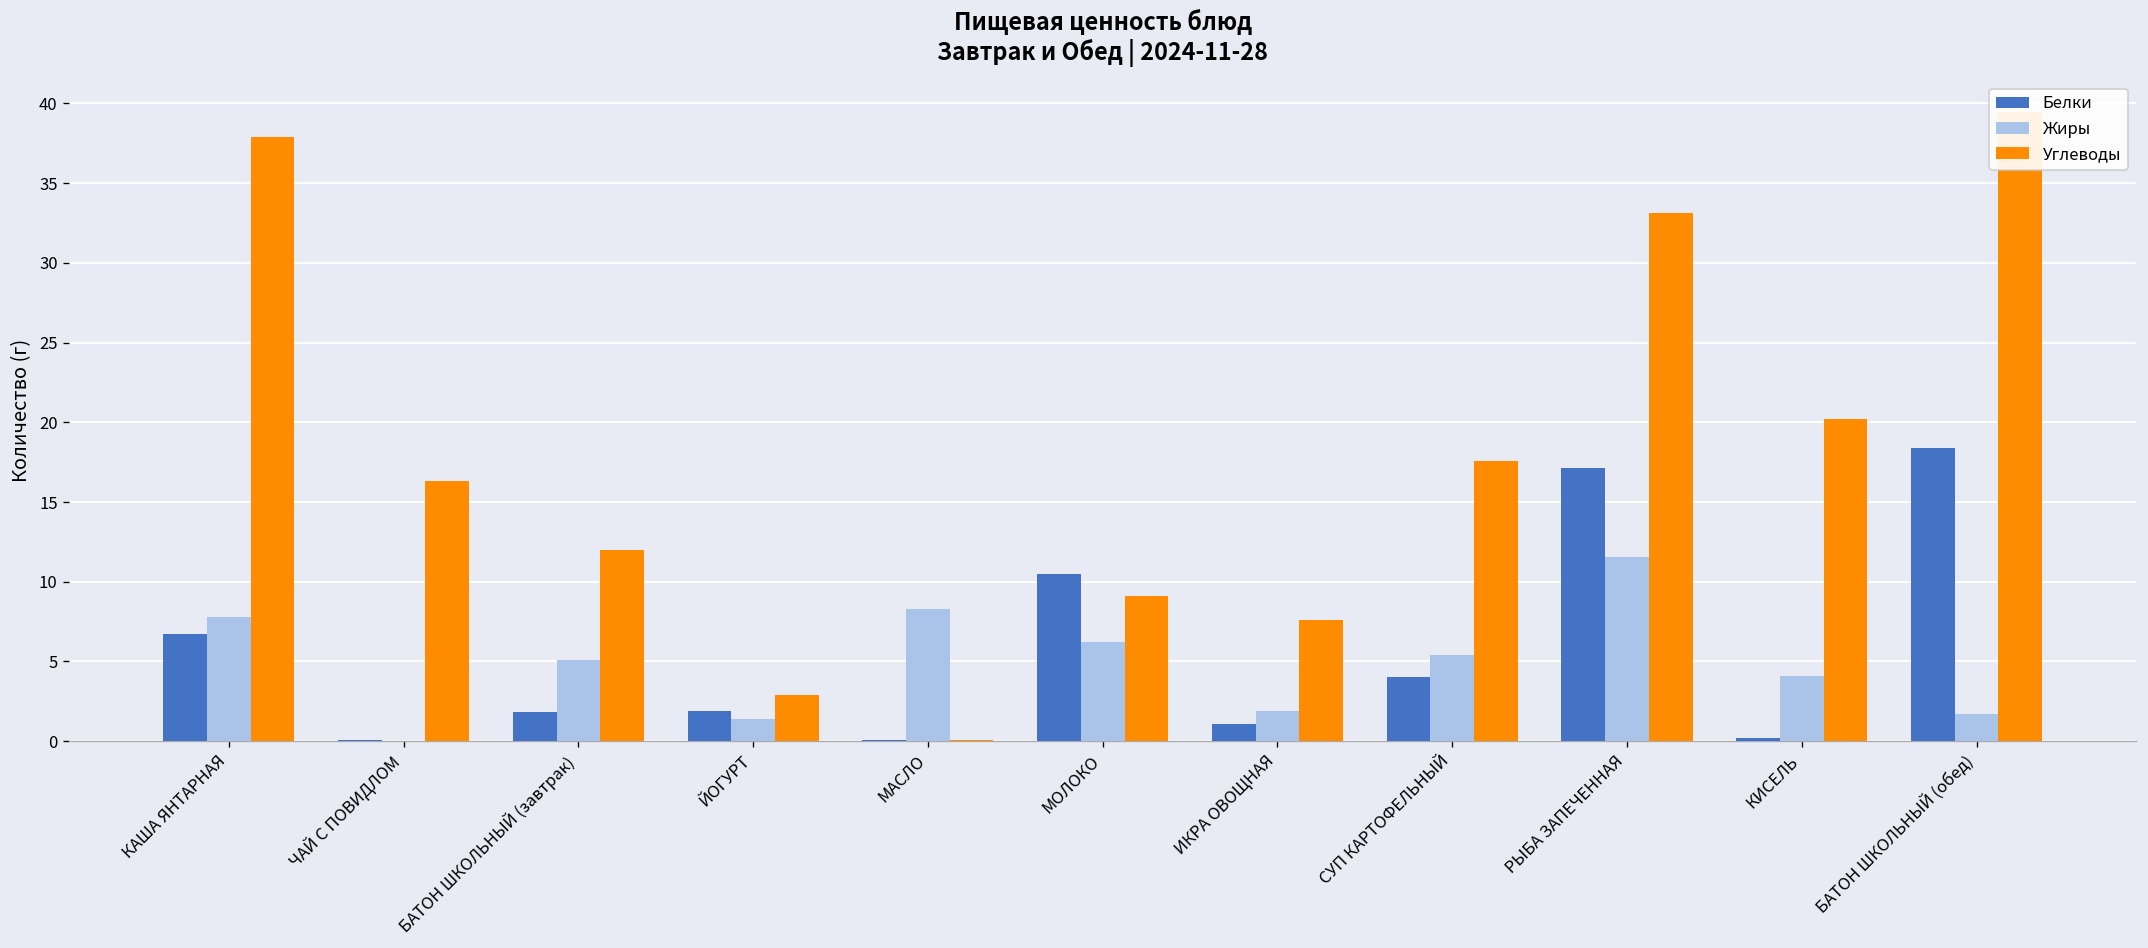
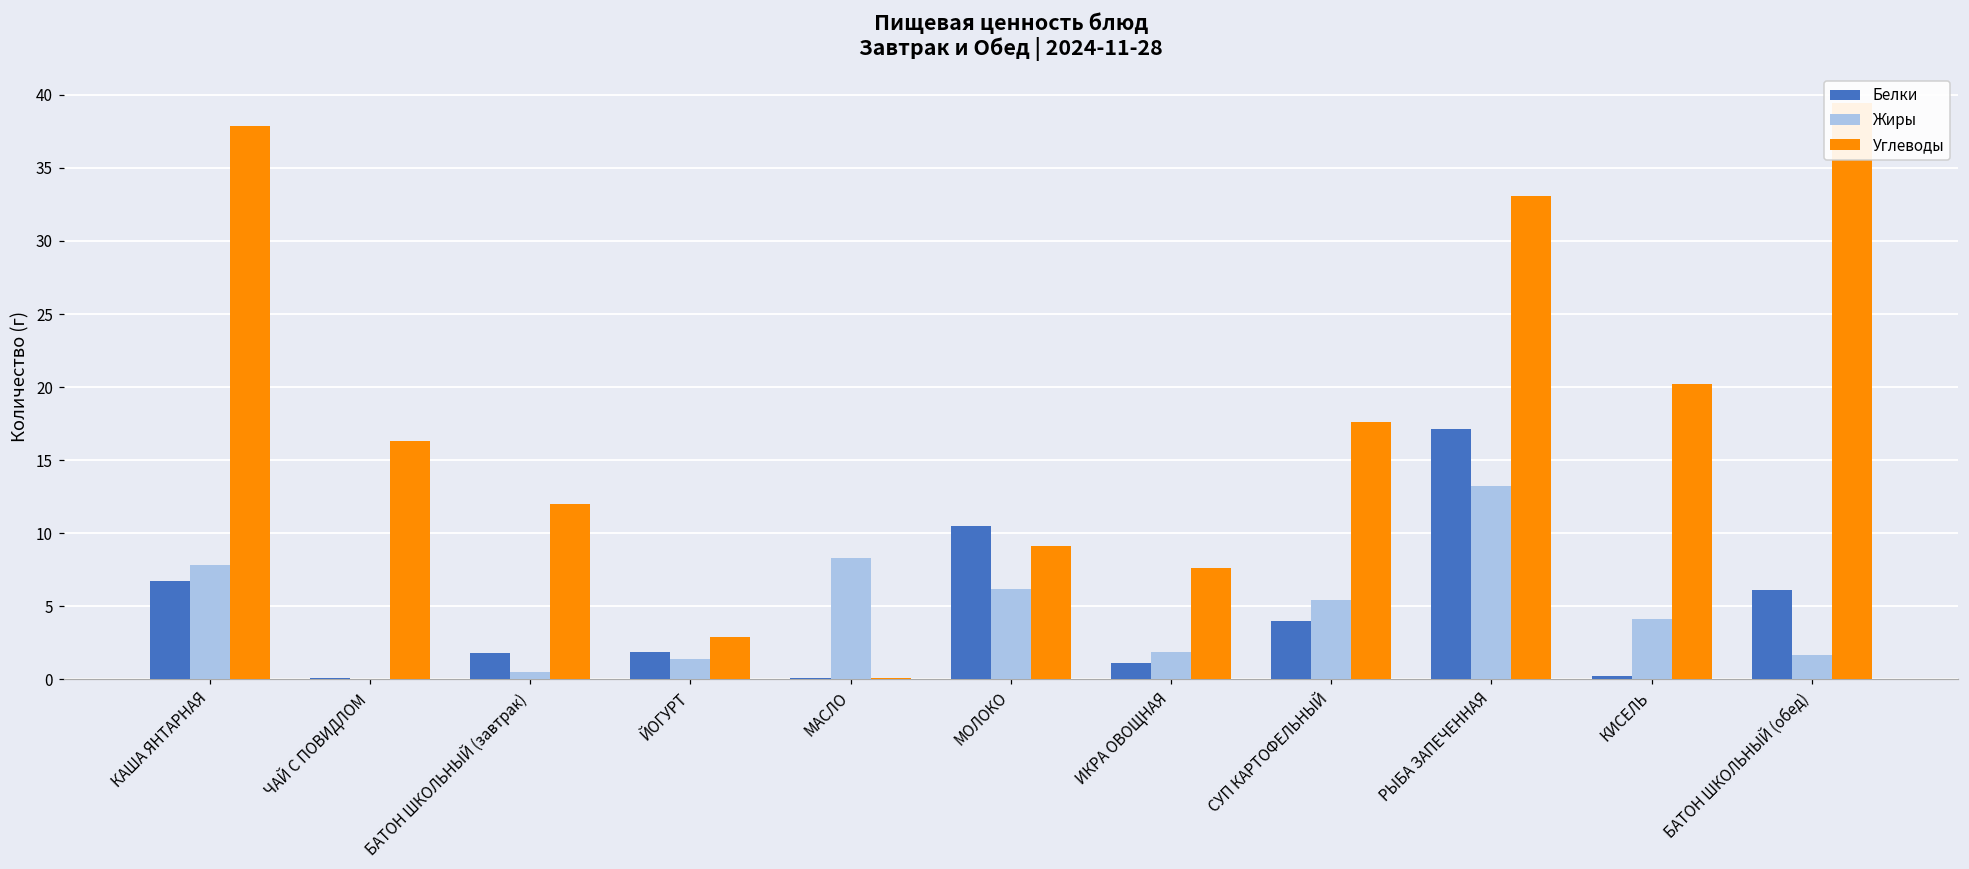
  {
    "Белки": {
      "КАША ЯНТАРНАЯ": 6.7,
      "БАТОН ШКОЛЬНЫЙ (завтрак)": 1.8,
      "ЙОГУРТ": 1.9,
      "МОЛОКО": 10.5,
      "ИКРА ОВОЩНАЯ": 1.1,
      "СУП КАРТОФЕЛЬНЫЙ": 4.0,
      "РЫБА ЗАПЕЧЕННАЯ": 17.1,
      "КИСЕЛЬ": 0.2,
-     "БАТОН ШКОЛЬНЫЙ (обед)": 18.4
+     "БАТОН ШКОЛЬНЫЙ (обед)": 6.1
    },
    "Жиры": {
      "КАША ЯНТАРНАЯ": 7.8,
      "ЧАЙ С ПОВИДЛОМ": 0.0,
-     "БАТОН ШКОЛЬНЫЙ (завтрак)": 5.1,
+     "БАТОН ШКОЛЬНЫЙ (завтрак)": 0.5,
      "ЙОГУРТ": 1.4,
      "МАСЛО": 8.3,
      "МОЛОКО": 6.2,
      "ИКРА ОВОЩНАЯ": 1.9,
      "СУП КАРТОФЕЛЬНЫЙ": 5.4,
-     "РЫБА ЗАПЕЧЕННАЯ": 11.5,
+     "РЫБА ЗАПЕЧЕННАЯ": 13.3,
      "КИСЕЛЬ": 4.1,
      "БАТОН ШКОЛЬНЫЙ (обед)": 1.7
    },
    "Углеводы": {
      "КАША ЯНТАРНАЯ": 37.9,
      "ЧАЙ С ПОВИДЛОМ": 16.3,
      "БАТОН ШКОЛЬНЫЙ (завтрак)": 12.0,
      "ЙОГУРТ": 2.9,
      "МОЛОКО": 9.1,
      "ИКРА ОВОЩНАЯ": 7.6,
      "СУП КАРТОФЕЛЬНЫЙ": 17.6,
      "РЫБА ЗАПЕЧЕННАЯ": 33.1,
      "КИСЕЛЬ": 20.2
    }
  }
